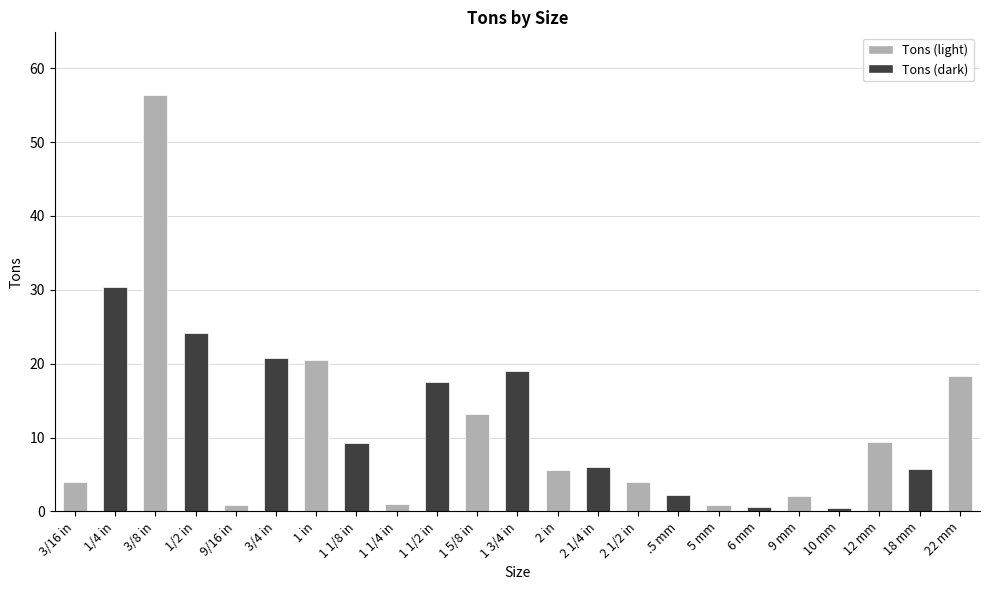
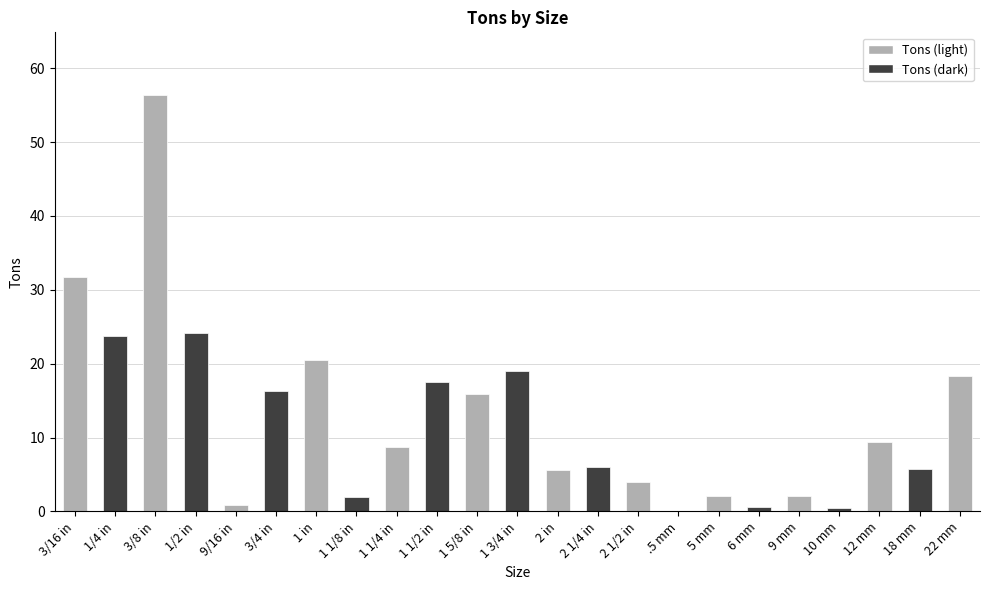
  {
-   "3/16 in": 4,
-   "1/4 in": 30,
+   "3/16 in": 32,
+   "1/4 in": 24,
    "3/8 in": 56,
    "1/2 in": 24,
    "9/16 in": 1,
-   "3/4 in": 21,
+   "3/4 in": 16,
    "1 in": 20,
-   "1 1/8 in": 9,
-   "1 1/4 in": 1,
+   "1 1/8 in": 2,
+   "1 1/4 in": 9,
    "1 1/2 in": 17,
-   "1 5/8 in": 13,
+   "1 5/8 in": 16,
    "1 3/4 in": 19,
    "2 in": 6,
    "2 1/4 in": 6,
    "2 1/2 in": 4,
-   ".5 mm": 2,
-   "5 mm": 1,
+   ".5 mm": 0,
+   "5 mm": 2,
    "6 mm": 1,
    "9 mm": 2,
    "10 mm": 1,
    "12 mm": 9,
    "18 mm": 6,
    "22 mm": 18
  }
